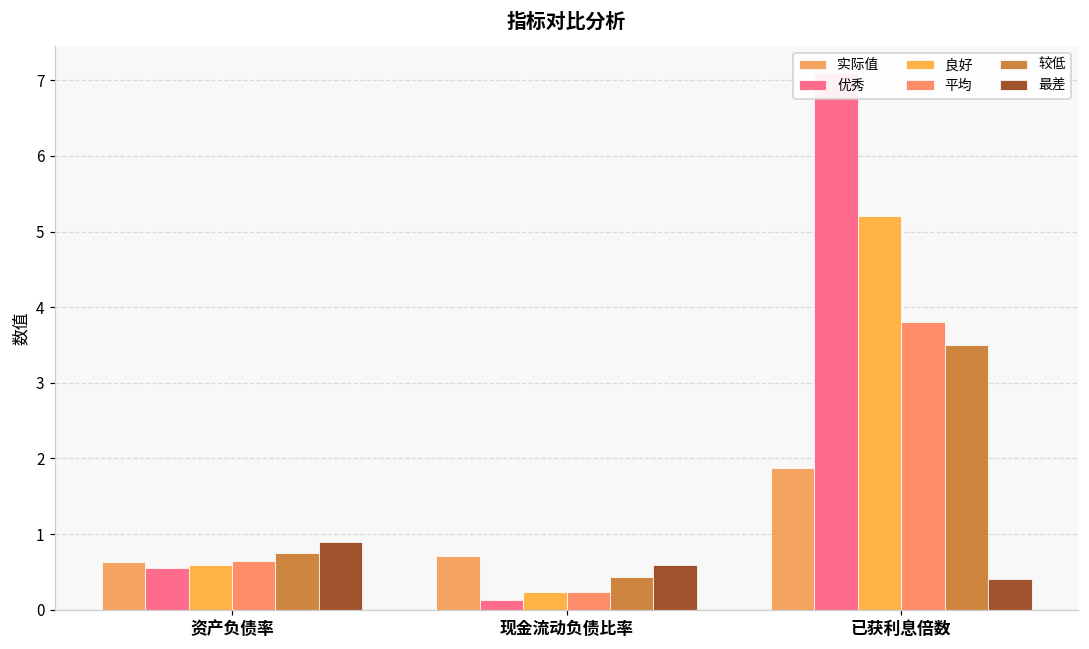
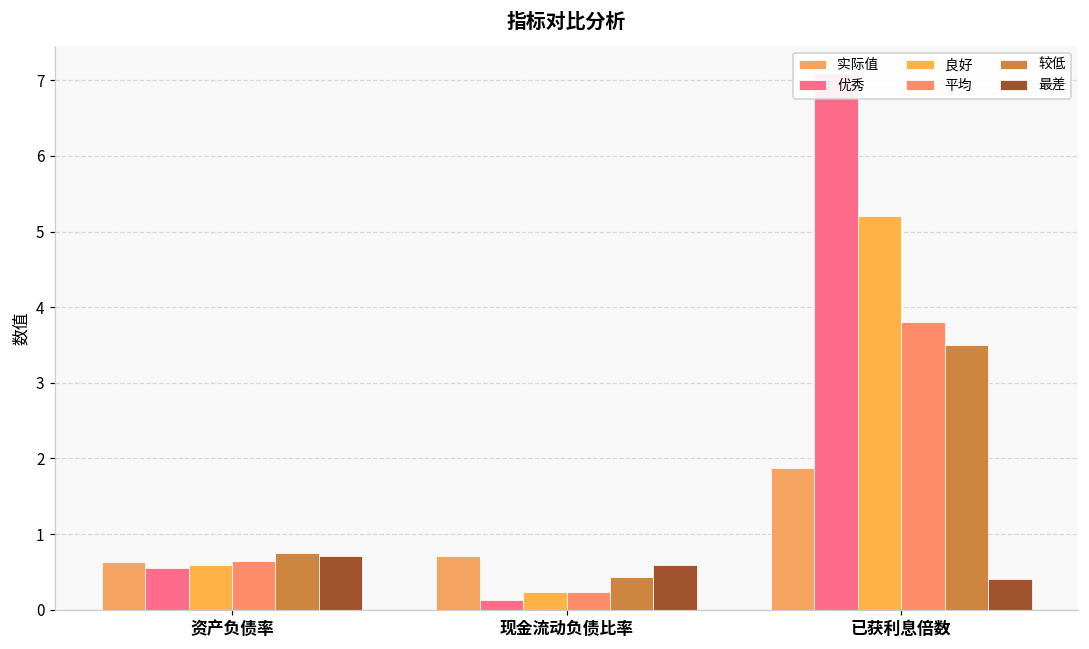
  {
    "最差": {
-     "资产负债率": 0.9,
+     "资产负债率": 0.7,
      "现金流动负债比率": 0.6,
      "已获利息倍数": 0.4
    }
  }
